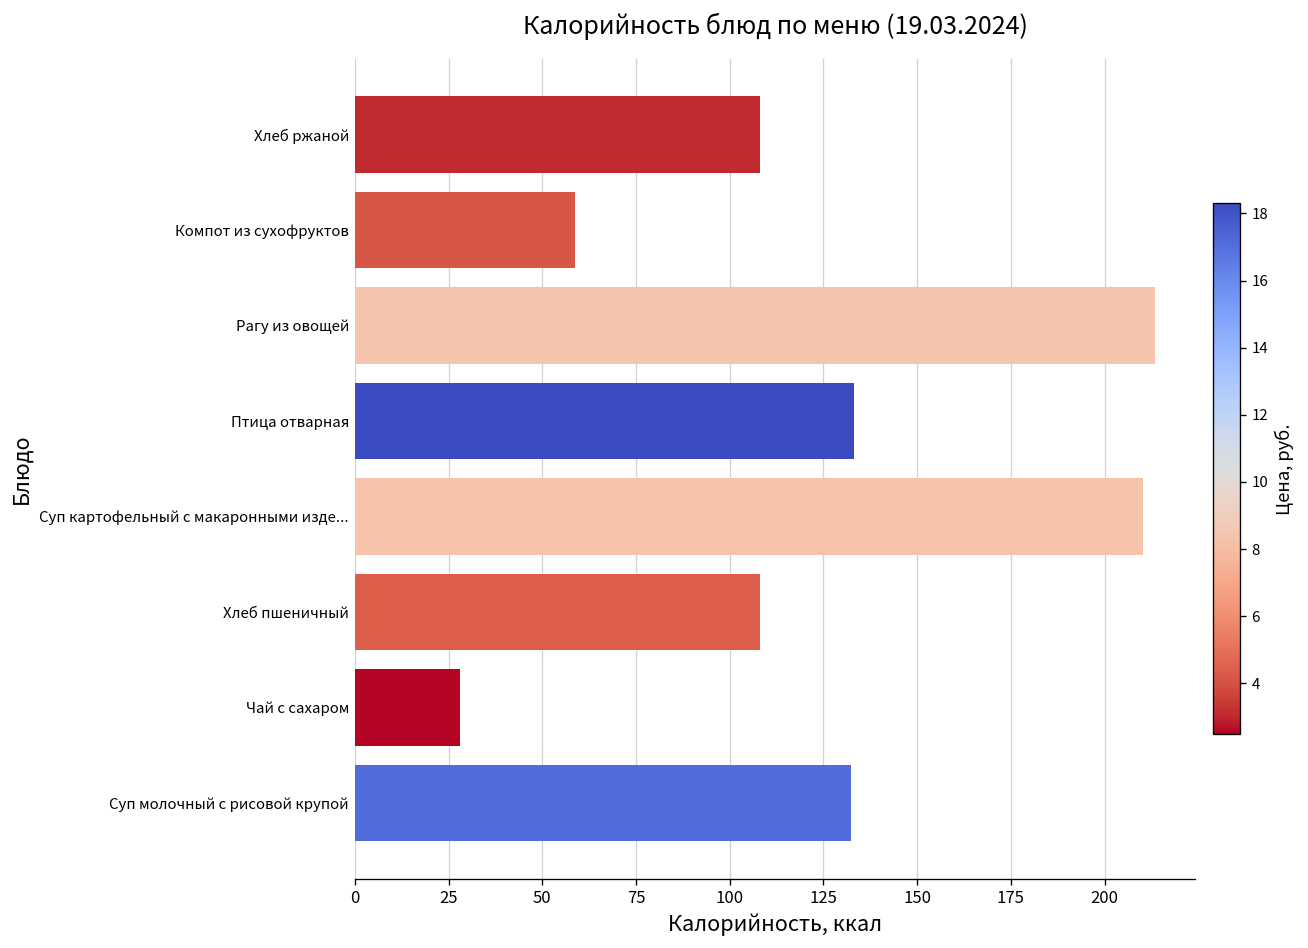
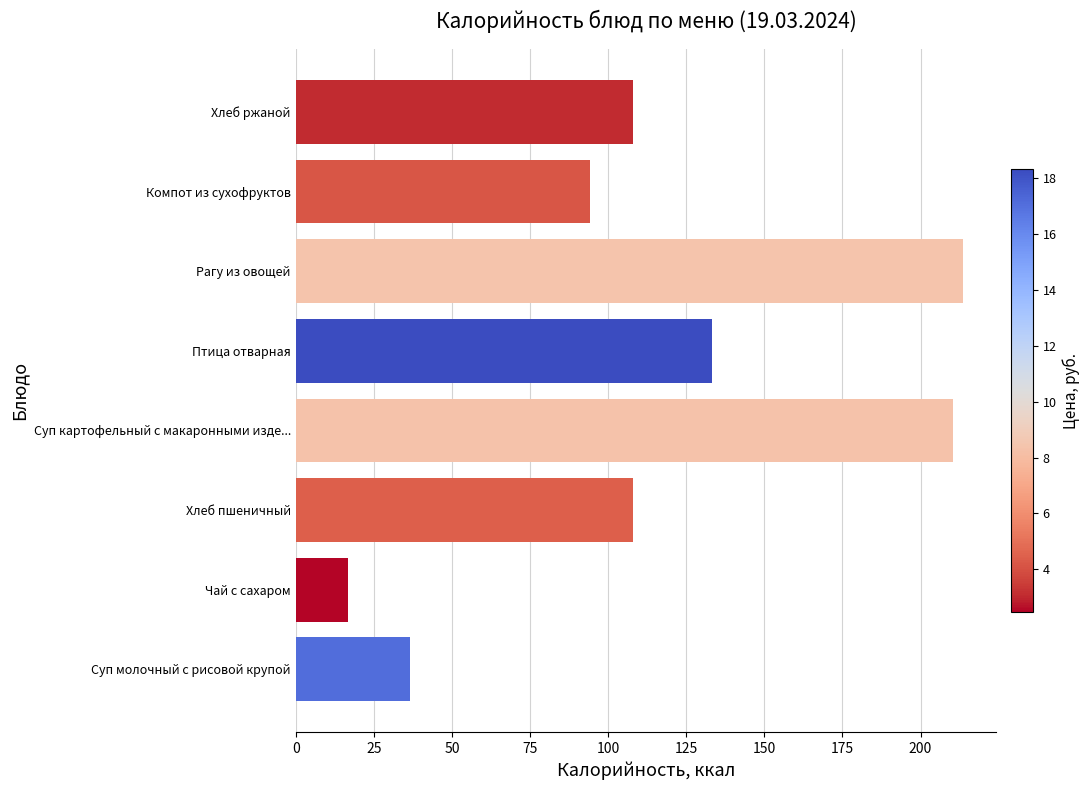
  {
    "Хлеб ржаной": 108,
-   "Компот из сухофруктов": 59,
+   "Компот из сухофруктов": 94,
    "Рагу из овощей": 214,
    "Птица отварная": 133,
    "Суп картофельный с макаронными изде...": 210,
    "Хлеб пшеничный": 108,
-   "Чай с сахаром": 28,
-   "Суп молочный с рисовой крупой": 132
+   "Чай с сахаром": 17,
+   "Суп молочный с рисовой крупой": 37
  }
